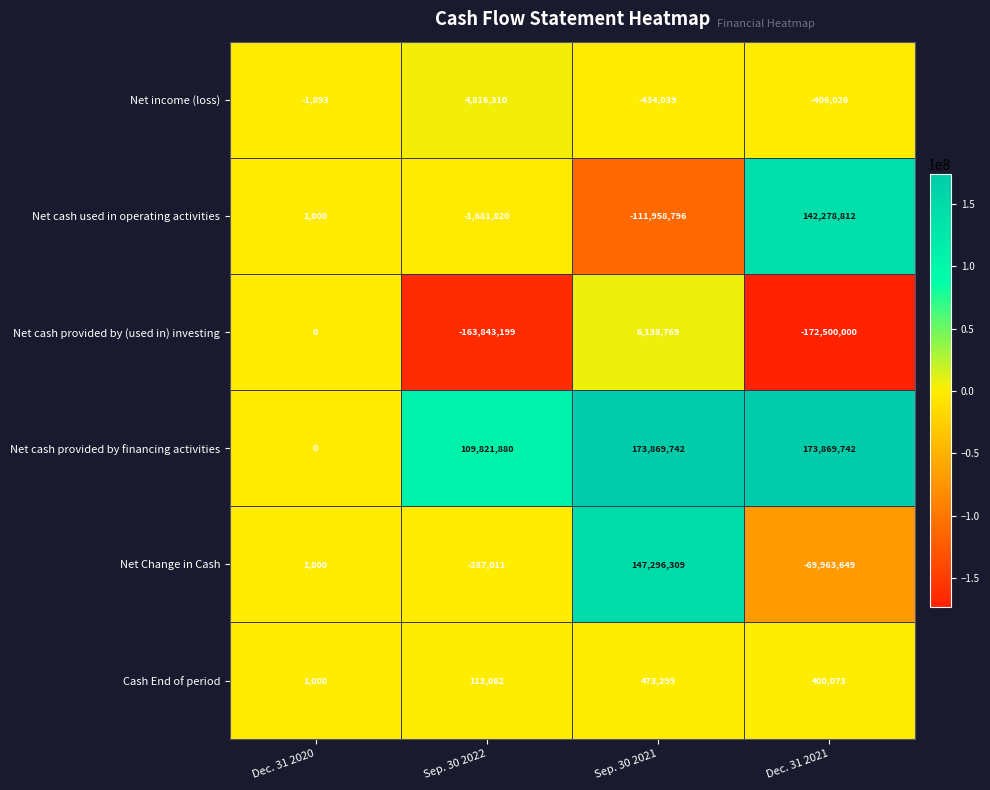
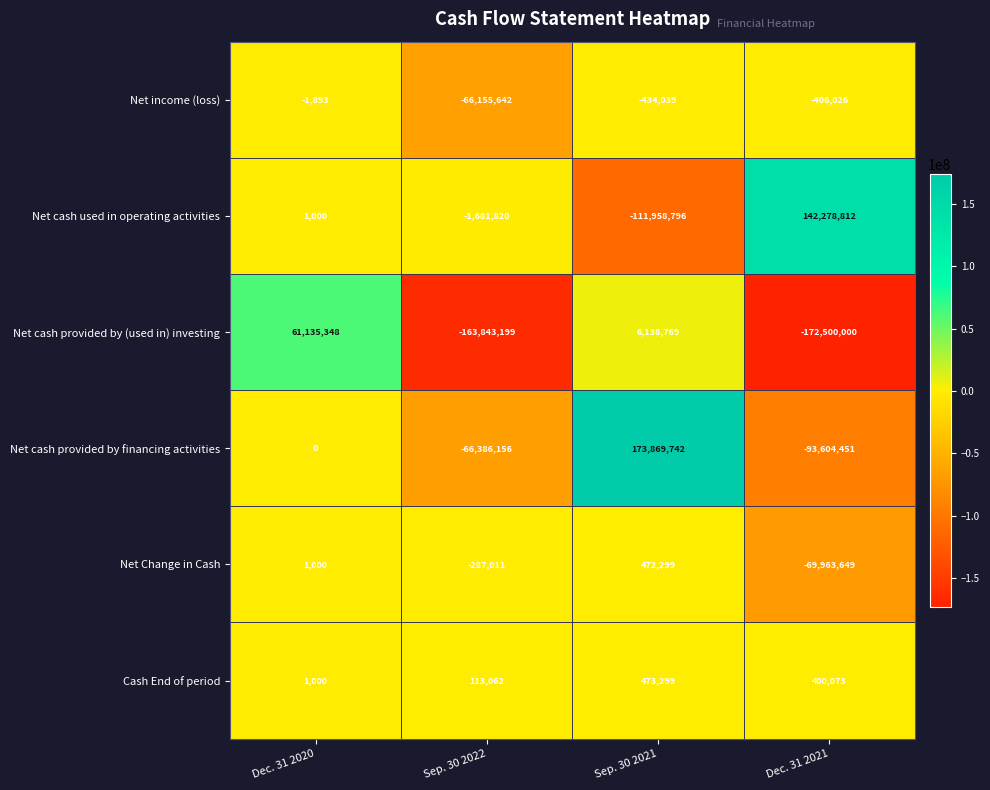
  {
    "Net income (loss)": {
      "Dec. 31 2020": "-1,893",
-     "Sep. 30 2022": "4,816,310",
+     "Sep. 30 2022": "-66,155,642",
      "Sep. 30 2021": "-434,039",
      "Dec. 31 2021": "-406,026"
    },
    "Net cash used in operating activities": {
      "Dec. 31 2020": "1,000",
      "Sep. 30 2022": "-1,681,820",
      "Sep. 30 2021": "-111,958,796",
      "Dec. 31 2021": "142,278,812"
    },
    "Net cash provided by (used in) investing": {
-     "Dec. 31 2020": "0",
+     "Dec. 31 2020": "61,135,348",
      "Sep. 30 2022": "-163,843,199",
      "Sep. 30 2021": "6,138,769",
      "Dec. 31 2021": "-172,500,000"
    },
    "Net cash provided by financing activities": {
      "Dec. 31 2020": "0",
-     "Sep. 30 2022": "109,821,880",
+     "Sep. 30 2022": "-66,386,156",
      "Sep. 30 2021": "173,869,742",
-     "Dec. 31 2021": "173,869,742"
+     "Dec. 31 2021": "-93,604,451"
    },
    "Net Change in Cash": {
      "Dec. 31 2020": "1,000",
      "Sep. 30 2022": "-287,011",
-     "Sep. 30 2021": "147,296,309",
+     "Sep. 30 2021": "472,299",
      "Dec. 31 2021": "-69,963,649"
    },
    "Cash End of period": {
      "Dec. 31 2020": "1,000",
      "Sep. 30 2022": "113,062",
      "Sep. 30 2021": "473,299",
      "Dec. 31 2021": "400,073"
    }
  }
